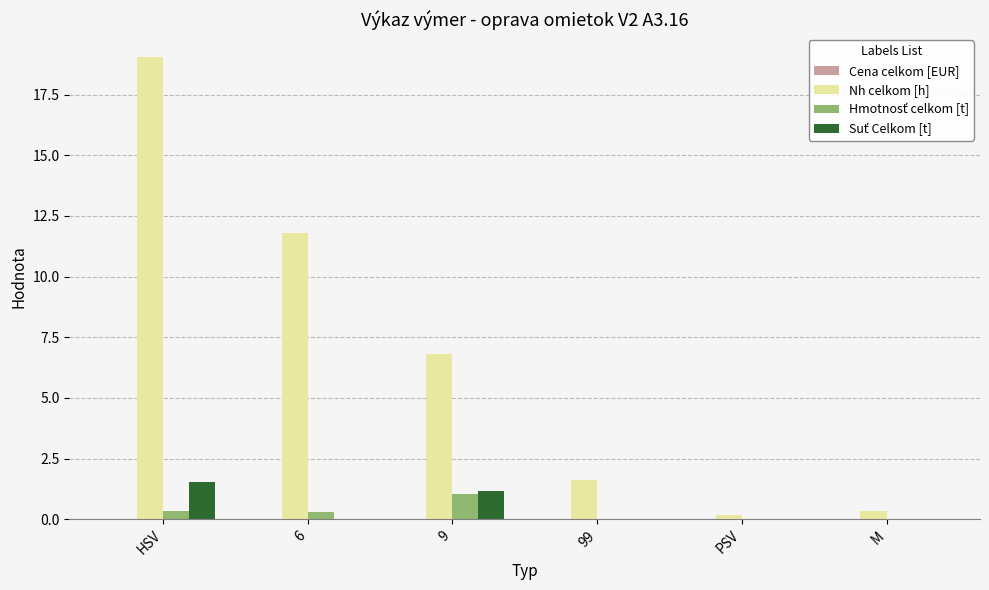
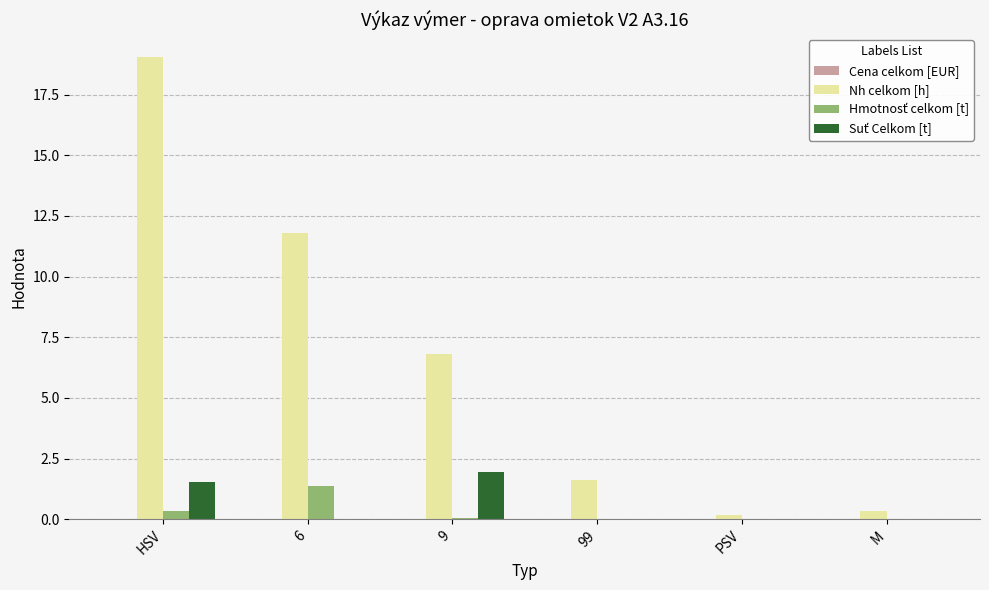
  {
    "Cena celkom [EUR]": {
      "HSV": 0.0,
      "6": 0.0,
      "9": 0.0,
      "99": 0.0,
      "PSV": 0.0,
      "M": 0.0
    },
    "Nh celkom [h]": {
      "HSV": 19.0,
      "6": 11.8,
      "9": 6.8,
      "99": 1.6,
      "PSV": 0.2,
      "M": 0.4
    },
    "Hmotnosť celkom [t]": {
      "HSV": 0.3,
-     "6": 0.3,
-     "9": 1.1,
+     "6": 1.4,
+     "9": 0.0,
      "99": 0.0,
      "M": 0.0
    },
    "Suť Celkom [t]": {
      "HSV": 1.5,
      "6": 0.0,
-     "9": 1.1,
+     "9": 1.9,
      "99": 0.0,
      "M": 0.0
    }
  }
